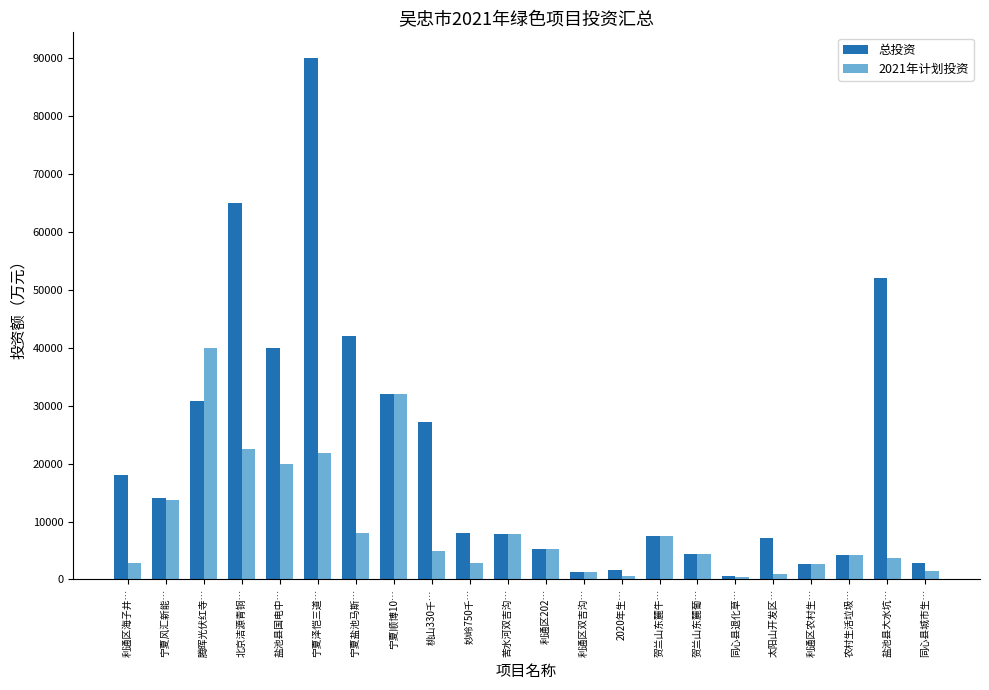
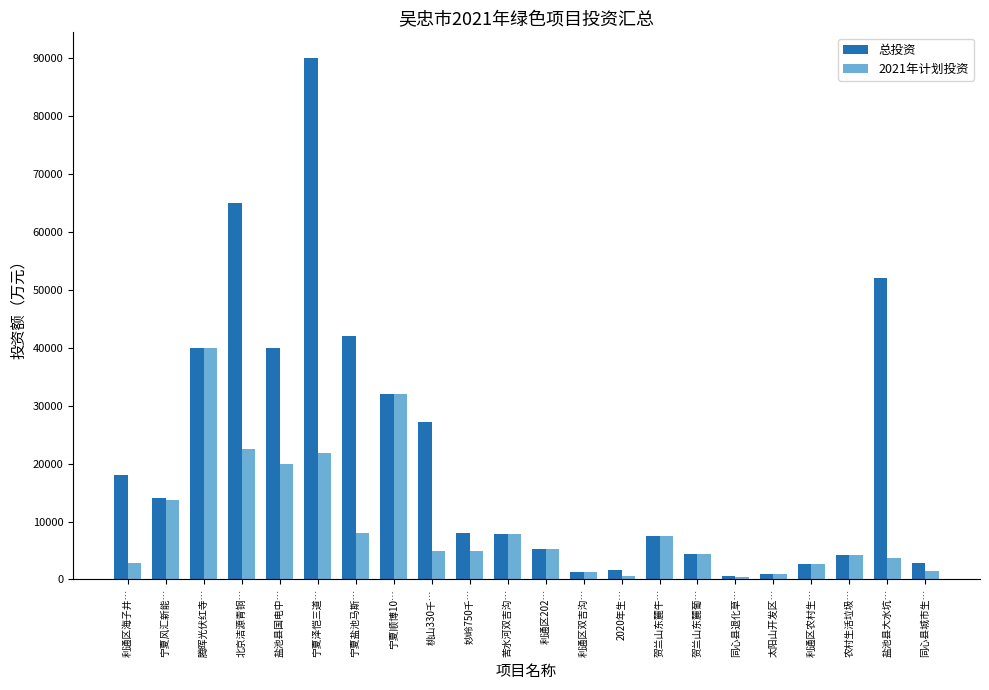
  {
    "总投资": {
      "利通区海子井…": 18000,
      "宁夏风汇新能…": 14000,
-     "腾晖光伏红寺…": 31000,
+     "腾晖光伏红寺…": 40000,
      "北京洁源青铜…": 65000,
      "盐池县国电中…": 40000,
      "宁夏泽恺三道…": 90000,
      "宁夏盐池马斯…": 42000,
      "宁夏顺博10…": 32000,
      "桃山330千…": 27000,
      "妙岭750千…": 8000,
      "苦水河双吉沟…": 8000,
      "利通区202…": 5000,
      "利通区双吉沟…": 1000,
      "2020年生…": 2000,
      "贺兰山东麓牛…": 8000,
      "贺兰山东麓葡…": 4000,
      "同心县退化草…": 1000,
-     "太阳山开发区…": 7000,
+     "太阳山开发区…": 1000,
      "利通区农村生…": 3000,
      "农村生活垃圾…": 4000,
      "盐池县大水坑…": 52000,
      "同心县城市生…": 3000
    },
    "2021年计划投资": {
      "利通区海子井…": 3000,
      "宁夏风汇新能…": 14000,
      "腾晖光伏红寺…": 40000,
      "北京洁源青铜…": 23000,
      "盐池县国电中…": 20000,
      "宁夏泽恺三道…": 22000,
      "宁夏盐池马斯…": 8000,
      "宁夏顺博10…": 32000,
      "桃山330千…": 5000,
-     "妙岭750千…": 3000,
+     "妙岭750千…": 5000,
      "苦水河双吉沟…": 8000,
      "利通区202…": 5000,
      "利通区双吉沟…": 1000,
      "2020年生…": 1000,
      "贺兰山东麓牛…": 8000,
      "贺兰山东麓葡…": 4000,
      "同心县退化草…": 1000,
      "太阳山开发区…": 1000,
      "利通区农村生…": 3000,
      "农村生活垃圾…": 4000,
      "盐池县大水坑…": 4000,
      "同心县城市生…": 2000
    }
  }
